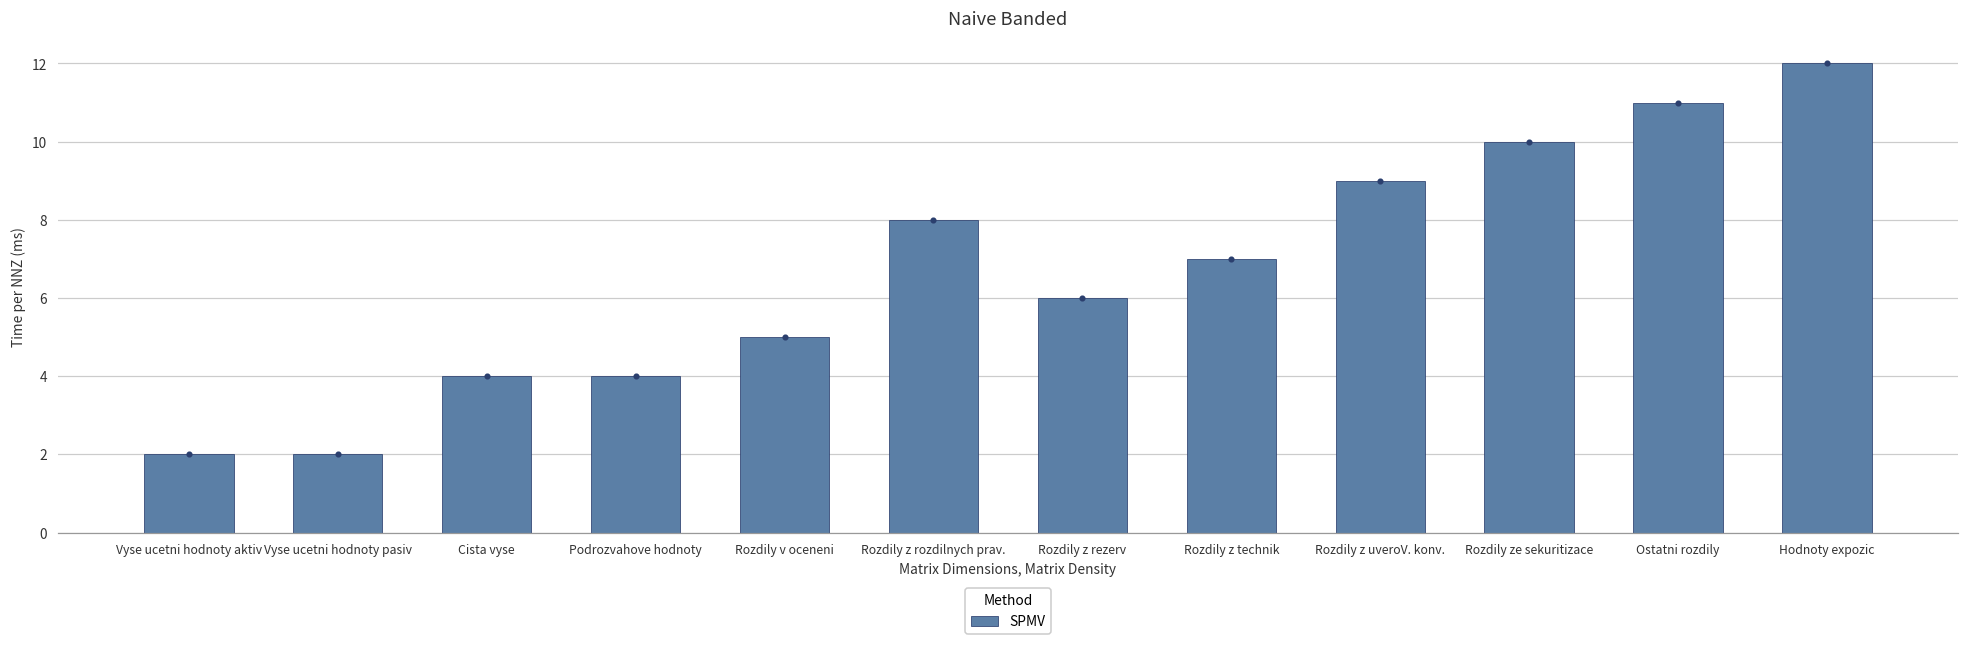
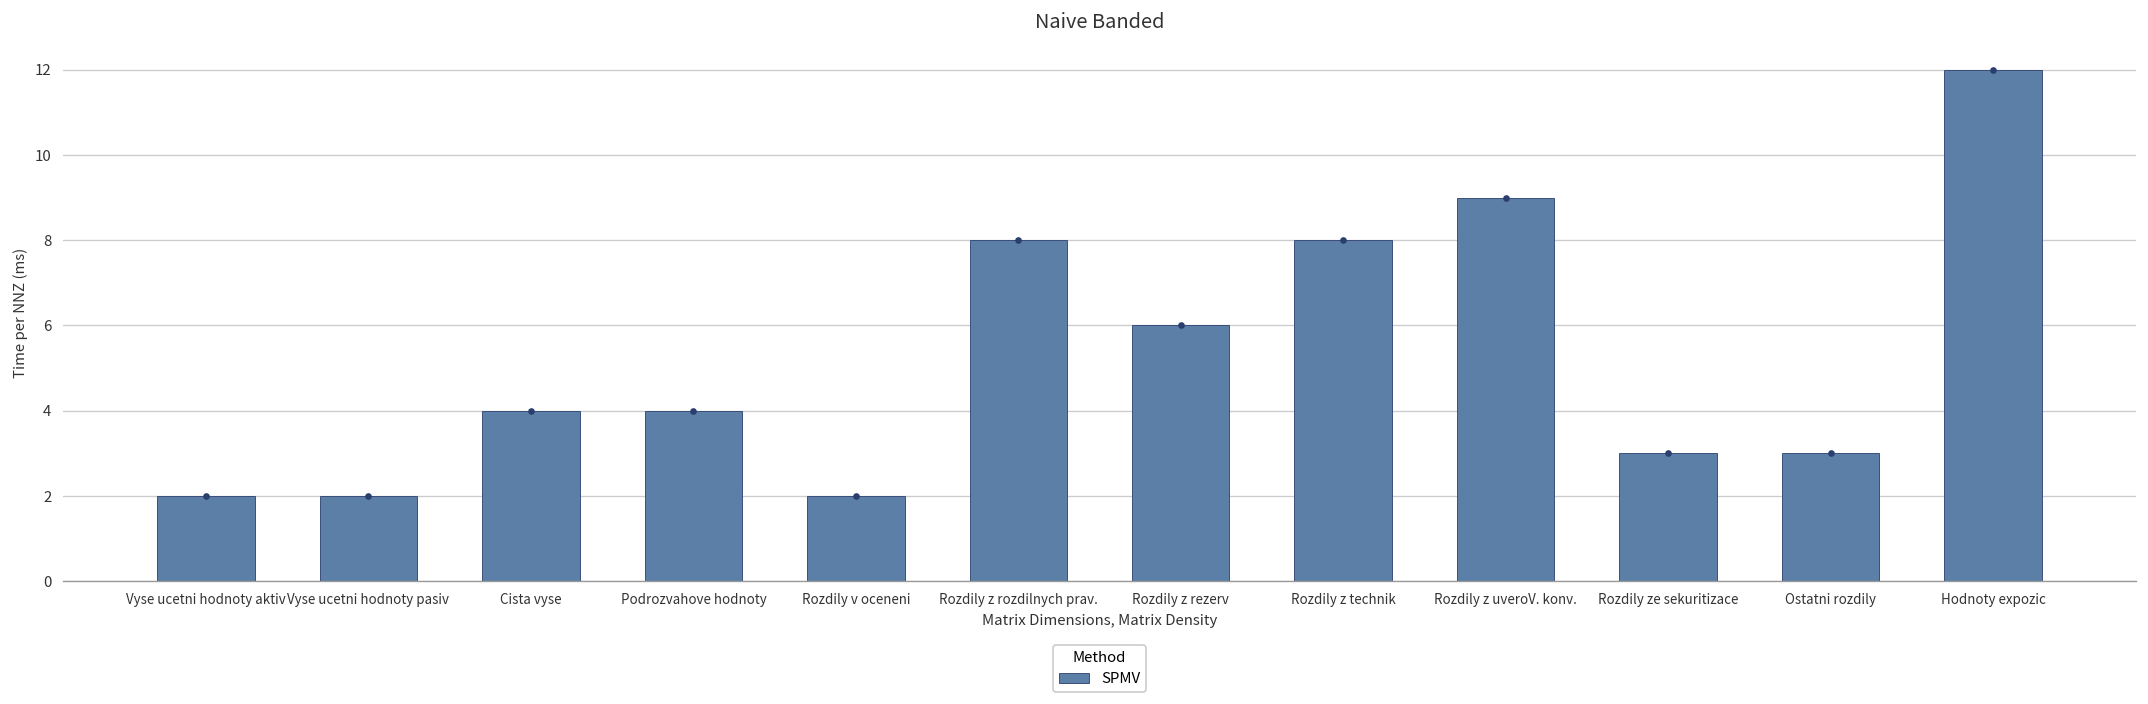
  {
    "SPMV": {
      "Vyse ucetni hodnoty aktiv": 2,
      "Vyse ucetni hodnoty pasiv": 2,
      "Cista vyse": 4,
      "Podrozvahove hodnoty": 4,
-     "Rozdily v oceneni": 5,
+     "Rozdily v oceneni": 2,
      "Rozdily z rozdilnych prav.": 8,
      "Rozdily z rezerv": 6,
-     "Rozdily z technik": 7,
+     "Rozdily z technik": 8,
      "Rozdily z uveroV. konv.": 9,
-     "Rozdily ze sekuritizace": 10,
-     "Ostatni rozdily": 11,
+     "Rozdily ze sekuritizace": 3,
+     "Ostatni rozdily": 3,
      "Hodnoty expozic": 12
    }
  }
